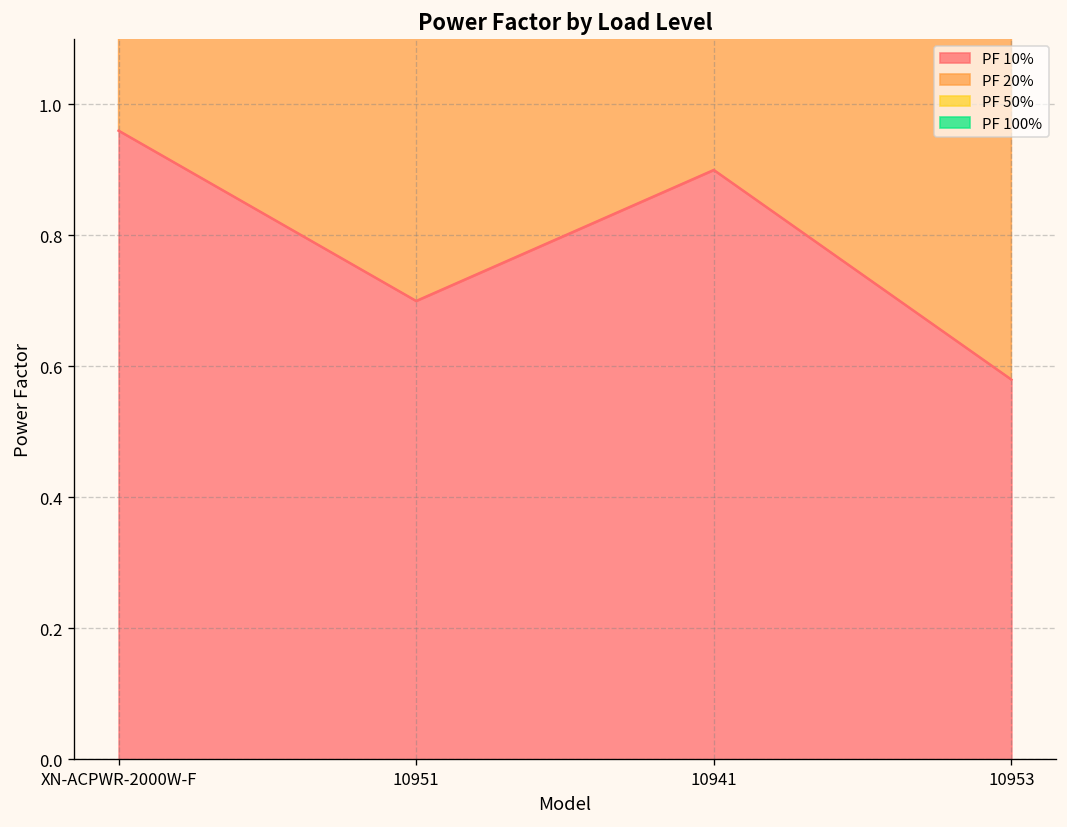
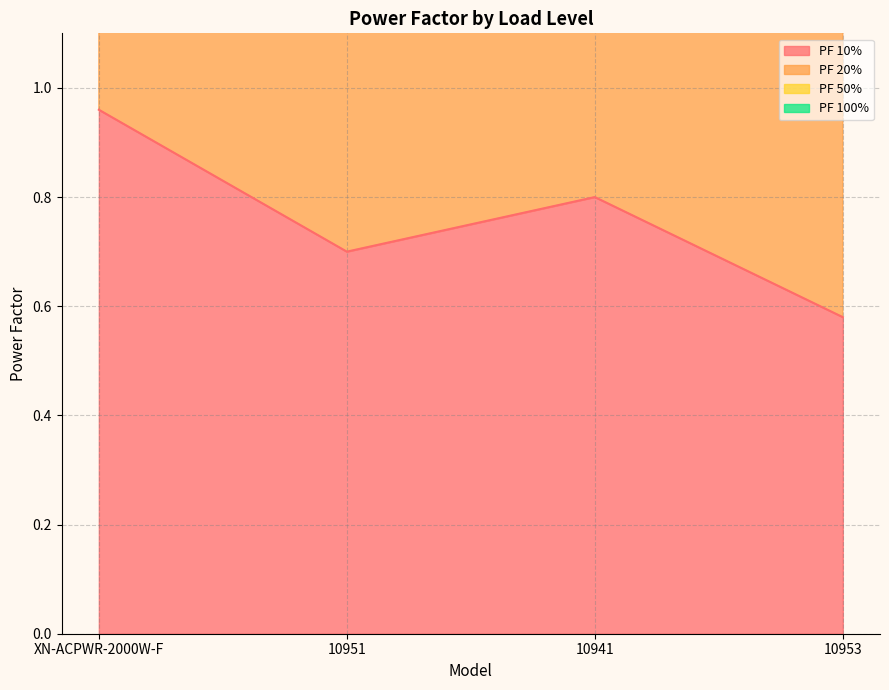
  {
    "PF 10%": {
      "XN-ACPWR-2000W-F": 0.96,
      "10951": 0.7,
-     "10941": 0.9,
+     "10941": 0.8,
      "10953": 0.58
    }
  }
